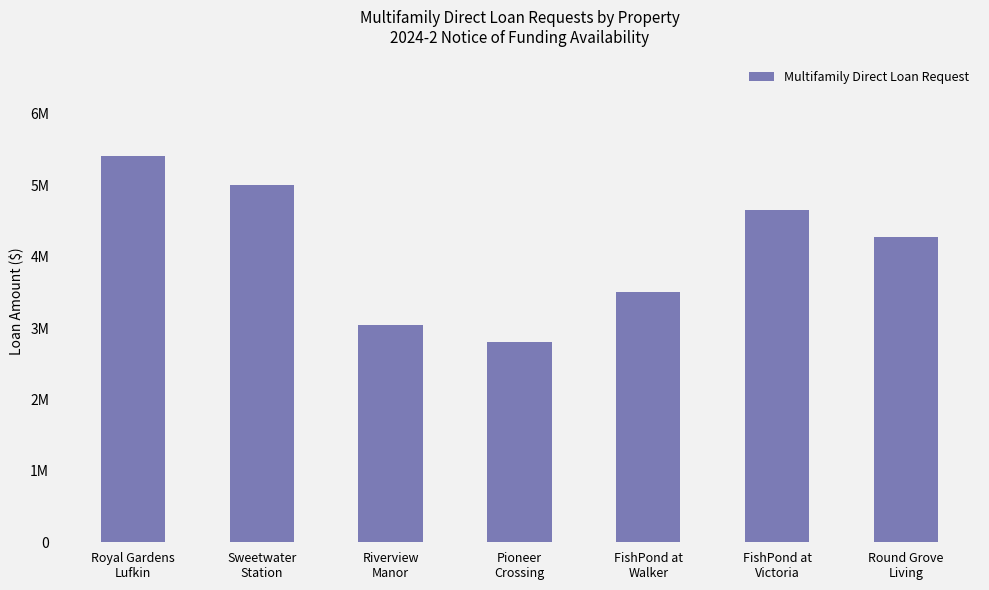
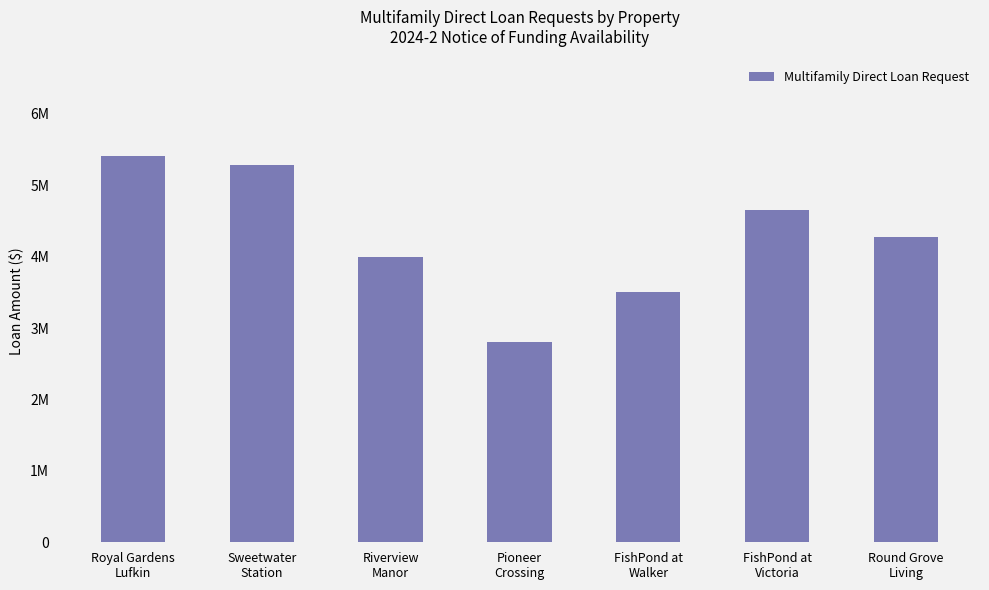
  {
    "Royal Gardens Lufkin": 5400000,
-   "Sweetwater Station": 5000000,
-   "Riverview Manor": 3000000,
+   "Sweetwater Station": 5300000,
+   "Riverview Manor": 4000000,
    "Pioneer Crossing": 2800000,
    "FishPond at Walker": 3500000,
    "FishPond at Victoria": 4700000,
    "Round Grove Living": 4300000
  }
